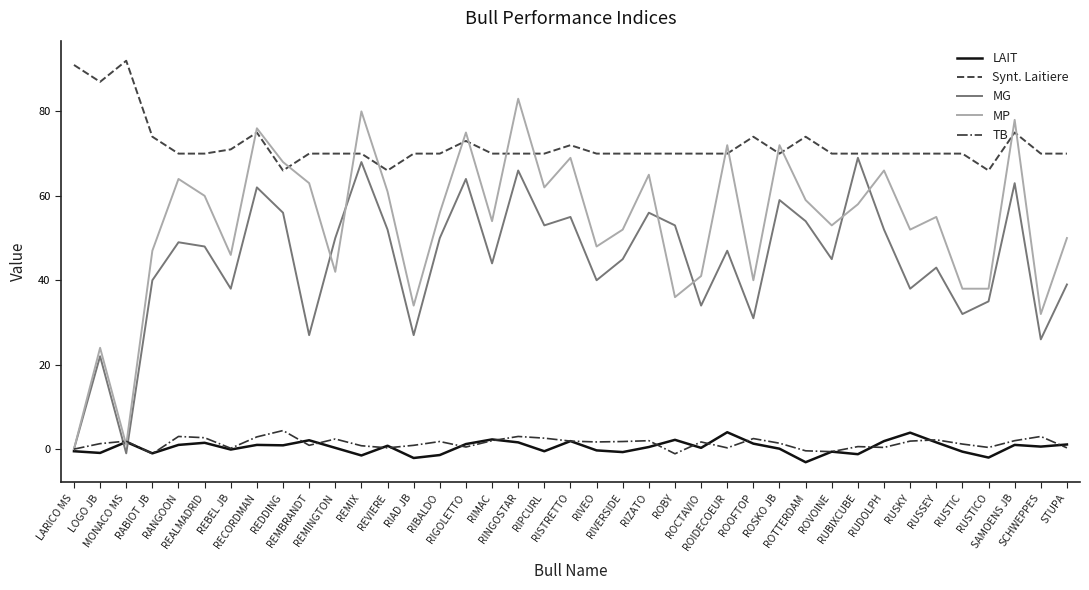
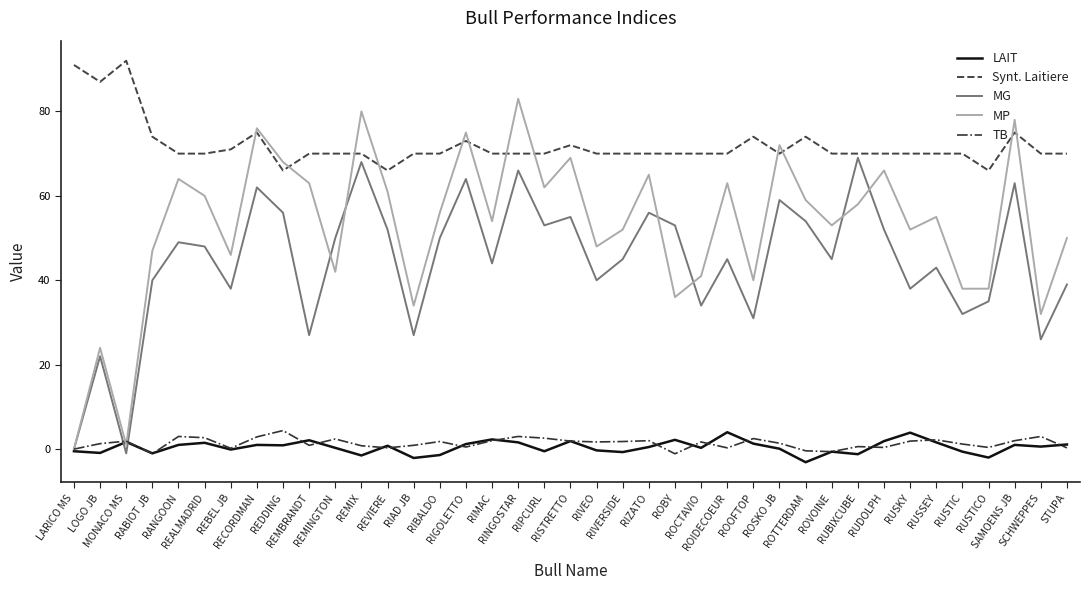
  {
    "MG": {
      "LOGO JB": 22,
      "MONACO MS": -1,
      "RABIOT JB": 40,
      "RANGOON": 49,
      "REALMADRID": 48,
      "REBEL JB": 38,
      "RECORDMAN": 62,
      "REDDING": 56,
      "REMBRANDT": 27,
      "REMINGTON": 50,
      "REMIX": 68,
      "REVIERE": 52,
      "RIAD JB": 27,
      "RIBALDO": 50,
      "RIGOLETTO": 64,
      "RIMAC": 44,
      "RINGOSTAR": 66,
      "RIPCURL": 53,
      "RISTRETTO": 55,
      "RIVEO": 40,
      "RIVERSIDE": 45,
      "RIZATO": 56,
      "ROBY": 53,
      "ROCTAVIO": 34,
-     "ROIDECOEUR": 47,
+     "ROIDECOEUR": 45,
      "ROOFTOP": 31,
      "ROSKO JB": 59,
      "ROTTERDAM": 54,
      "ROVOINE": 45,
      "RUBIXCUBE": 69,
      "RUDOLPH": 52,
      "RUSKY": 38,
      "RUSSEY": 43,
      "RUSTIC": 32,
      "RUSTICO": 35,
      "SAMOENS JB": 63,
      "SCHWEPPES": 26,
      "STUPA": 39
    },
    "MP": {
      "LOGO JB": 24,
      "MONACO MS": 1,
      "RABIOT JB": 47,
      "RANGOON": 64,
      "REALMADRID": 60,
      "REBEL JB": 46,
      "RECORDMAN": 76,
      "REDDING": 68,
      "REMBRANDT": 63,
      "REMINGTON": 42,
      "REMIX": 80,
      "REVIERE": 61,
      "RIAD JB": 34,
      "RIBALDO": 56,
      "RIGOLETTO": 75,
      "RIMAC": 54,
      "RINGOSTAR": 83,
      "RIPCURL": 62,
      "RISTRETTO": 69,
      "RIVEO": 48,
      "RIVERSIDE": 52,
      "RIZATO": 65,
      "ROBY": 36,
      "ROCTAVIO": 41,
-     "ROIDECOEUR": 72,
+     "ROIDECOEUR": 63,
      "ROOFTOP": 40,
      "ROSKO JB": 72,
      "ROTTERDAM": 59,
      "ROVOINE": 53,
      "RUBIXCUBE": 58,
      "RUDOLPH": 66,
      "RUSKY": 52,
      "RUSSEY": 55,
      "RUSTIC": 38,
      "RUSTICO": 38,
      "SAMOENS JB": 78,
      "SCHWEPPES": 32,
      "STUPA": 50
    }
  }
